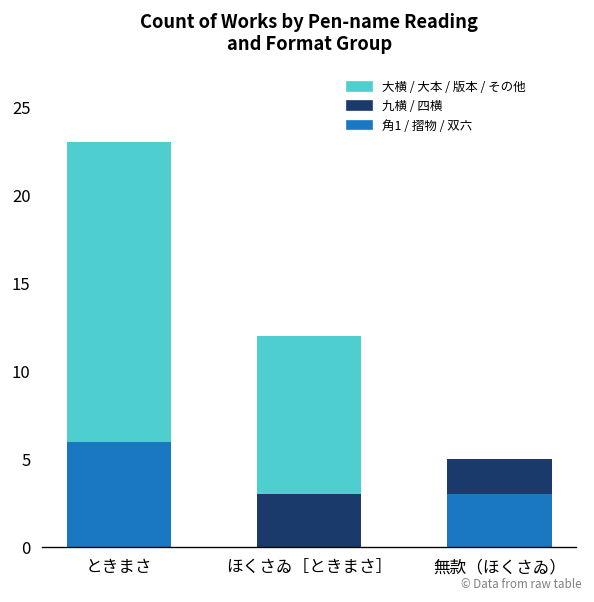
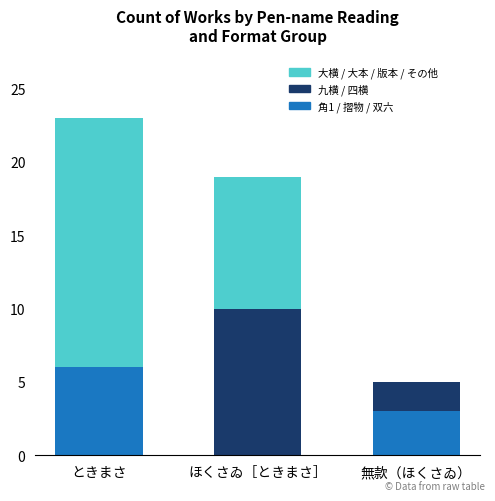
  {
    "角1 / 摺物 / 双六": {
      "ときまさ": 6,
      "ほくさゐ［ときまさ］": 0,
      "無款（ほくさゐ）": 3
    },
    "九横 / 四横": {
      "ときまさ": 0,
-     "ほくさゐ［ときまさ］": 3,
+     "ほくさゐ［ときまさ］": 10,
      "無款（ほくさゐ）": 2
    },
    "大横 / 大本 / 版本 / その他": {
      "ときまさ": 17,
      "ほくさゐ［ときまさ］": 9,
      "無款（ほくさゐ）": 0
    }
  }
